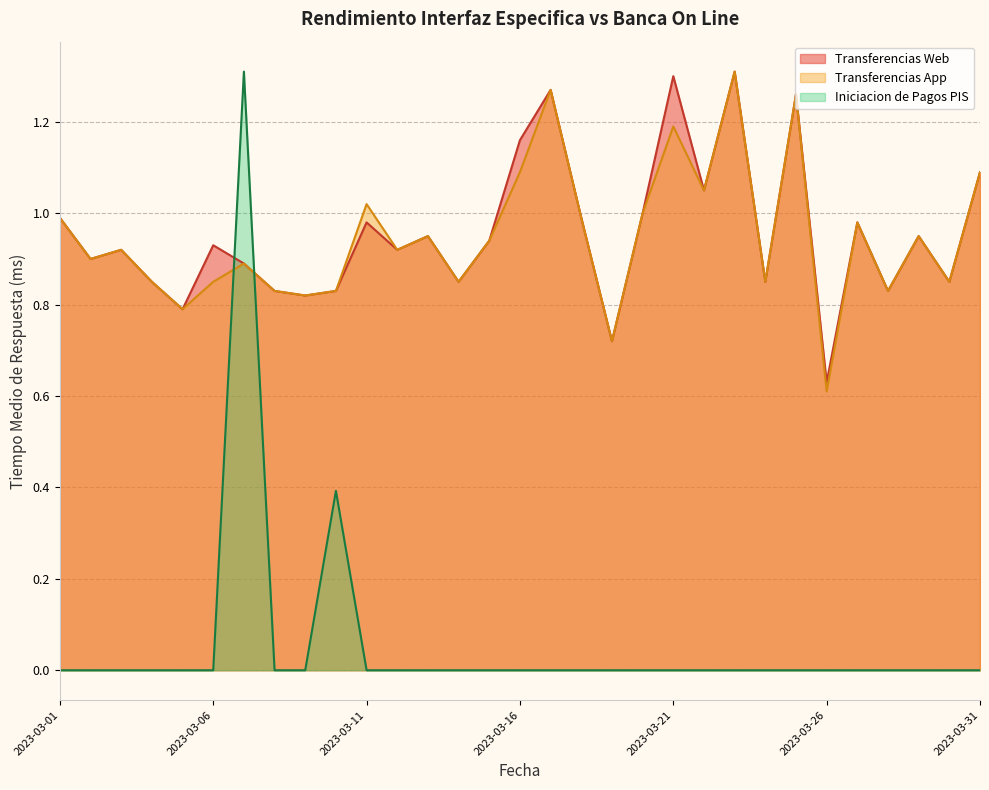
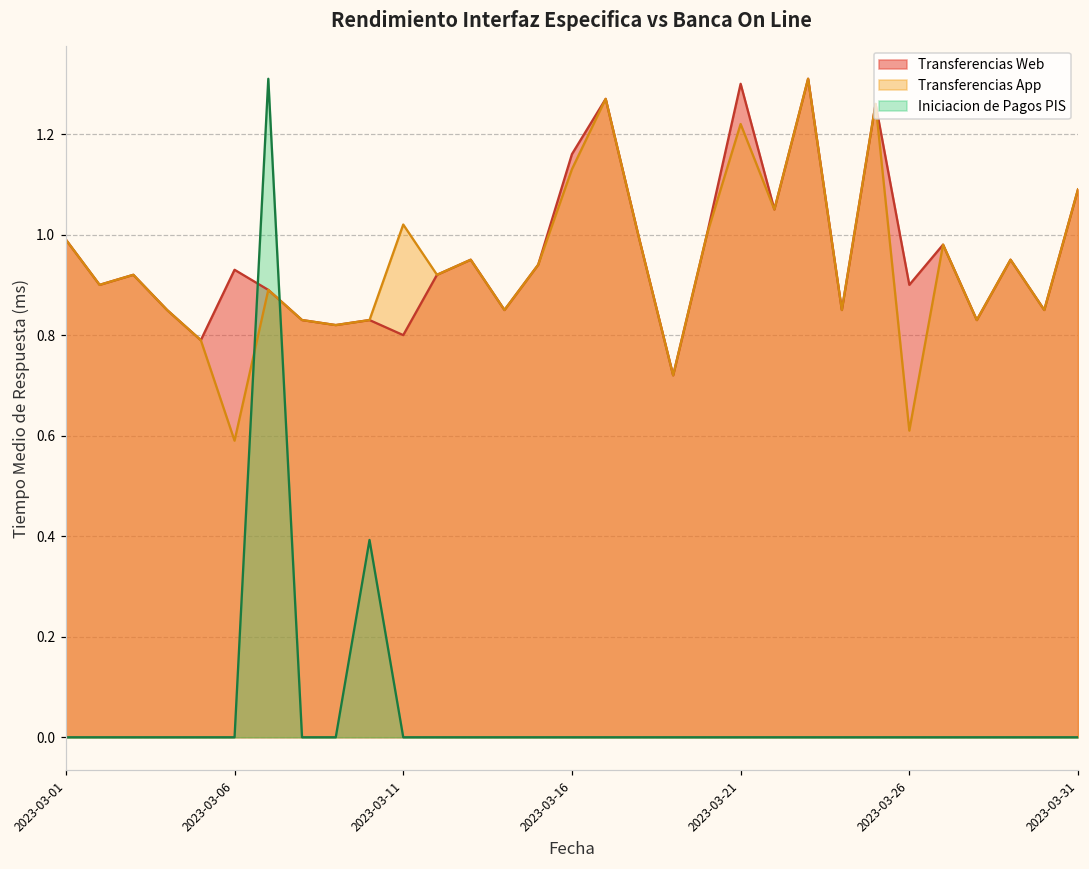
  {
    "Transferencias Web": {
      "2023-03-06": 0.93,
-     "2023-03-11": 0.98,
+     "2023-03-11": 0.80,
      "2023-03-16": 1.16,
      "2023-03-21": 1.30,
-     "2023-03-26": 0.63
+     "2023-03-26": 0.90
    },
    "Transferencias App": {
-     "2023-03-06": 0.85,
+     "2023-03-06": 0.59,
      "2023-03-11": 1.02,
-     "2023-03-16": 1.09,
-     "2023-03-21": 1.19,
+     "2023-03-16": 1.13,
+     "2023-03-21": 1.22,
      "2023-03-26": 0.61
    },
    "Iniciacion de Pagos PIS": {
      "2023-03-01": 0.00,
      "2023-03-06": 0.00,
      "2023-03-11": 0.00,
      "2023-03-16": 0.00,
      "2023-03-21": 0.00,
      "2023-03-26": 0.00,
      "2023-03-31": 0.00
    }
  }
